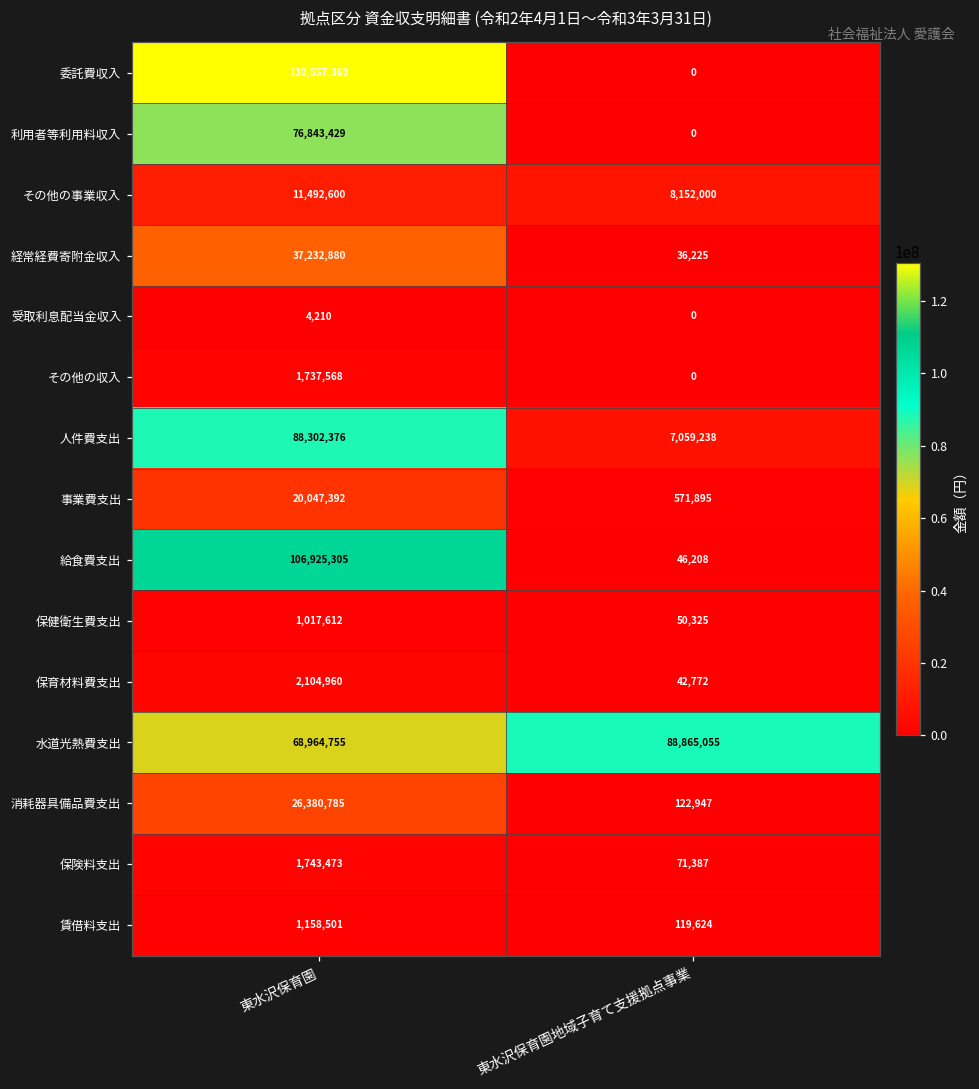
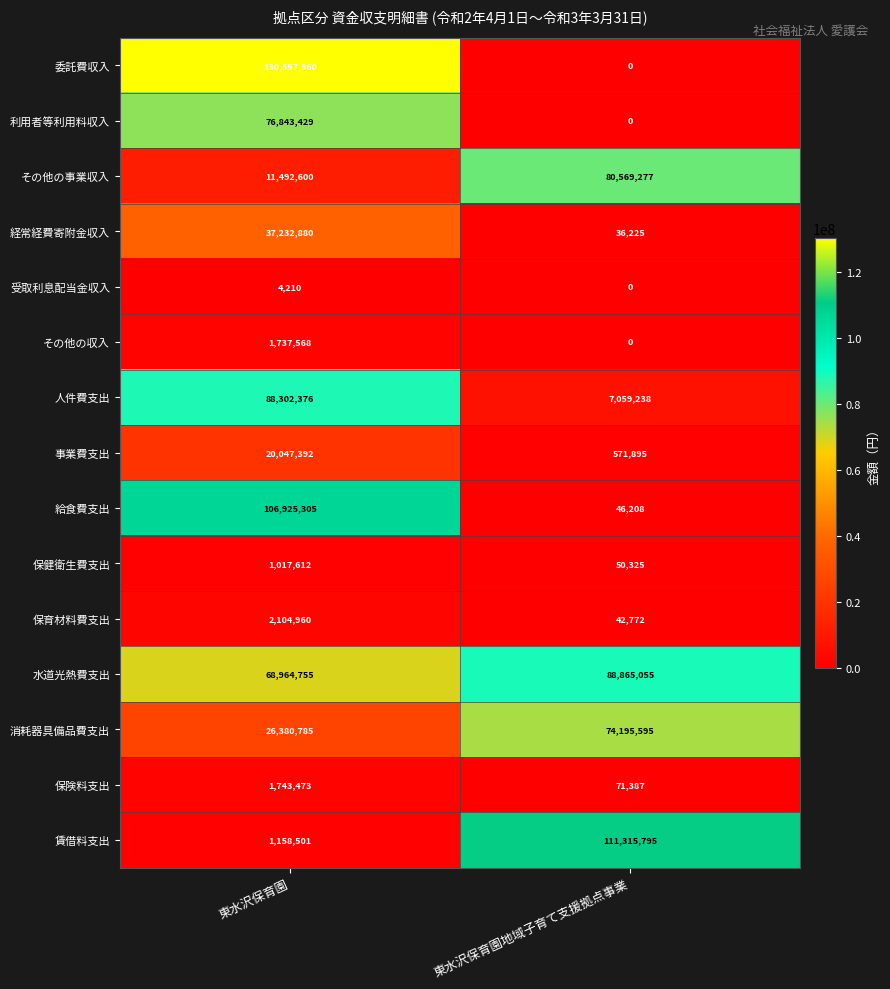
  {
    "委託費収入": {
      "東水沢保育園": "130,557,360",
      "東水沢保育園地域子育て支援拠点事業": "0"
    },
    "利用者等利用料収入": {
      "東水沢保育園": "76,843,429",
      "東水沢保育園地域子育て支援拠点事業": "0"
    },
    "その他の事業収入": {
      "東水沢保育園": "11,492,600",
-     "東水沢保育園地域子育て支援拠点事業": "8,152,000"
+     "東水沢保育園地域子育て支援拠点事業": "80,569,277"
    },
    "経常経費寄附金収入": {
      "東水沢保育園": "37,232,880",
      "東水沢保育園地域子育て支援拠点事業": "36,225"
    },
    "受取利息配当金収入": {
      "東水沢保育園": "4,210",
      "東水沢保育園地域子育て支援拠点事業": "0"
    },
    "その他の収入": {
      "東水沢保育園": "1,737,568",
      "東水沢保育園地域子育て支援拠点事業": "0"
    },
    "人件費支出": {
      "東水沢保育園": "88,302,376",
      "東水沢保育園地域子育て支援拠点事業": "7,059,238"
    },
    "事業費支出": {
      "東水沢保育園": "20,047,392",
      "東水沢保育園地域子育て支援拠点事業": "571,895"
    },
    "給食費支出": {
      "東水沢保育園": "106,925,305",
      "東水沢保育園地域子育て支援拠点事業": "46,208"
    },
    "保健衛生費支出": {
      "東水沢保育園": "1,017,612",
      "東水沢保育園地域子育て支援拠点事業": "50,325"
    },
    "保育材料費支出": {
      "東水沢保育園": "2,104,960",
      "東水沢保育園地域子育て支援拠点事業": "42,772"
    },
    "水道光熱費支出": {
      "東水沢保育園": "68,964,755",
      "東水沢保育園地域子育て支援拠点事業": "88,865,055"
    },
    "消耗器具備品費支出": {
      "東水沢保育園": "26,380,785",
-     "東水沢保育園地域子育て支援拠点事業": "122,947"
+     "東水沢保育園地域子育て支援拠点事業": "74,195,595"
    },
    "保険料支出": {
      "東水沢保育園": "1,743,473",
      "東水沢保育園地域子育て支援拠点事業": "71,387"
    },
    "賃借料支出": {
      "東水沢保育園": "1,158,501",
-     "東水沢保育園地域子育て支援拠点事業": "119,624"
+     "東水沢保育園地域子育て支援拠点事業": "111,315,795"
    }
  }
